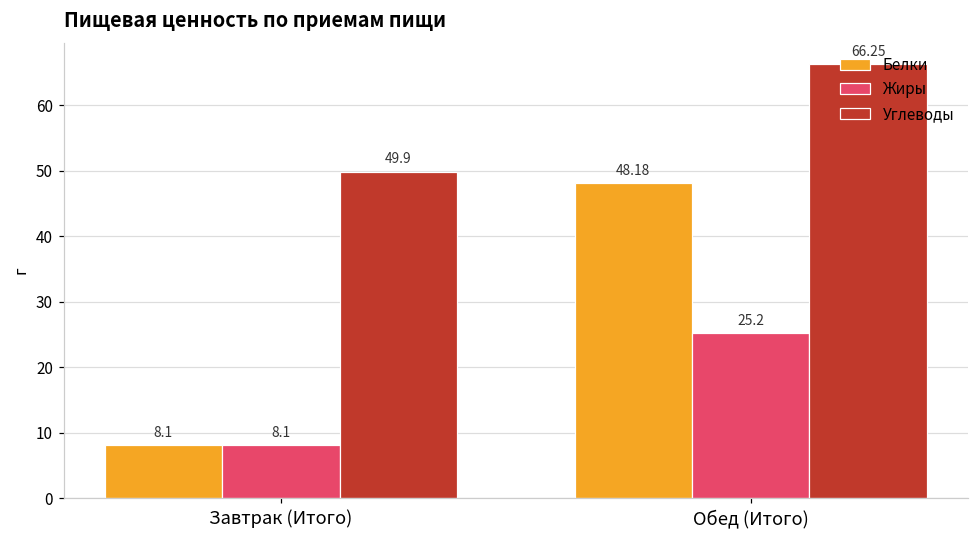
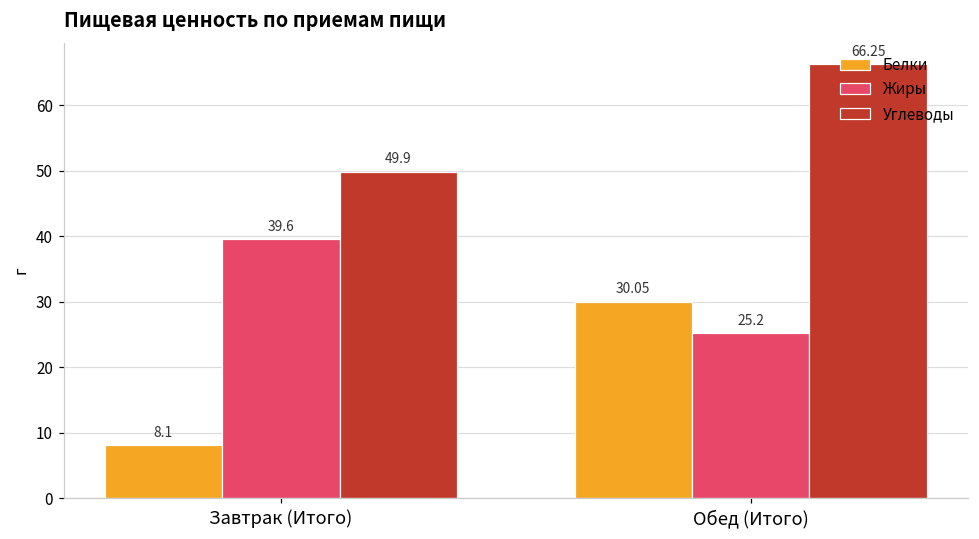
  {
    "Белки": {
      "Завтрак (Итого)": 8.1,
-     "Обед (Итого)": 48.18
+     "Обед (Итого)": 30.05
    },
    "Жиры": {
-     "Завтрак (Итого)": 8.1,
+     "Завтрак (Итого)": 39.6,
      "Обед (Итого)": 25.2
    },
    "Углеводы": {
      "Завтрак (Итого)": 49.9,
      "Обед (Итого)": 66.25
    }
  }
